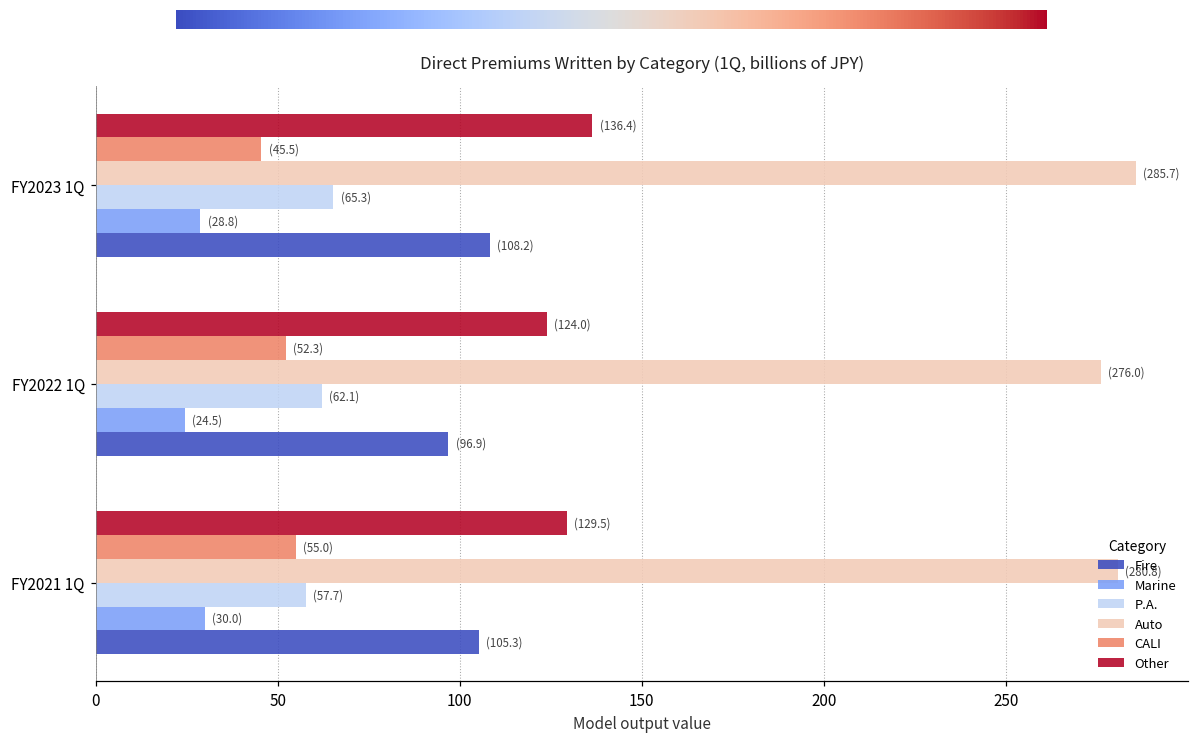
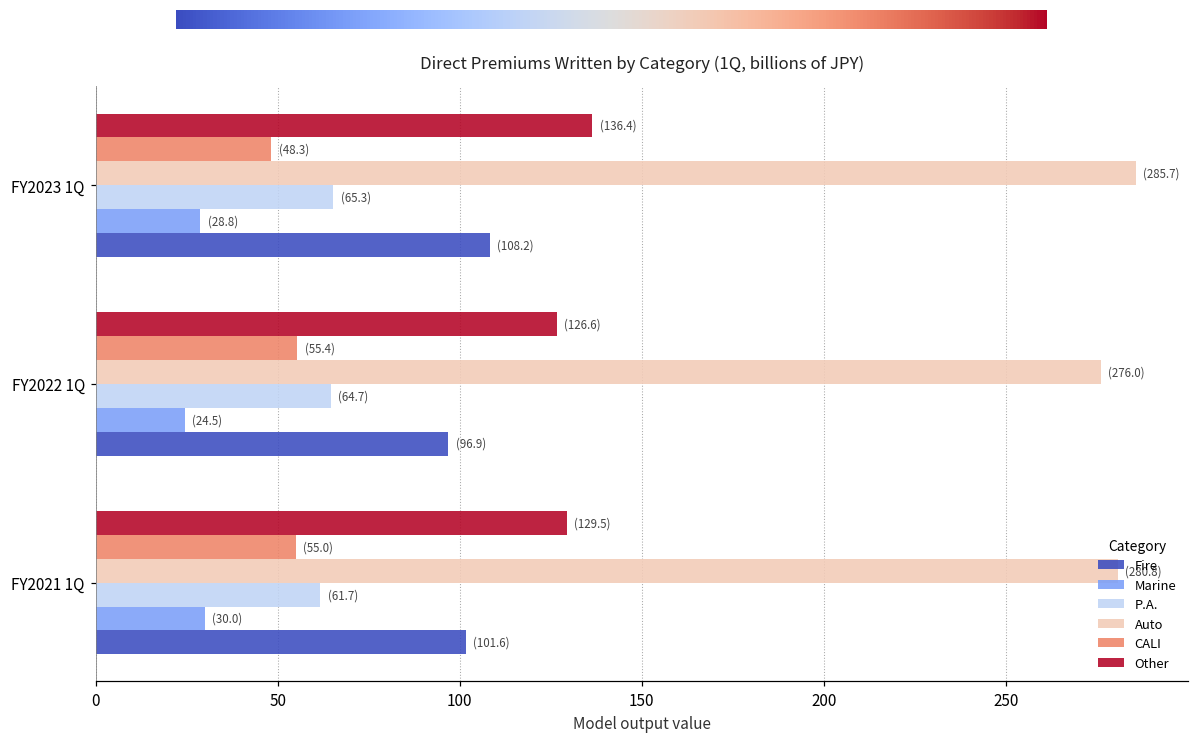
  {
    "Fire": {
      "FY2023 1Q": "(108.2)",
      "FY2022 1Q": "(96.9)",
-     "FY2021 1Q": "(105.3)"
+     "FY2021 1Q": "(101.6)"
    },
    "Marine": {
      "FY2023 1Q": "(28.8)",
      "FY2022 1Q": "(24.5)",
      "FY2021 1Q": "(30.0)"
    },
    "P.A.": {
      "FY2023 1Q": "(65.3)",
-     "FY2022 1Q": "(62.1)",
-     "FY2021 1Q": "(57.7)"
+     "FY2022 1Q": "(64.7)",
+     "FY2021 1Q": "(61.7)"
    },
    "Auto": {
      "FY2023 1Q": "(285.7)",
      "FY2022 1Q": "(276.0)",
      "FY2021 1Q": "(280.8)"
    },
    "CALI": {
-     "FY2023 1Q": "(45.5)",
-     "FY2022 1Q": "(52.3)",
+     "FY2023 1Q": "(48.3)",
+     "FY2022 1Q": "(55.4)",
      "FY2021 1Q": "(55.0)"
    },
    "Other": {
      "FY2023 1Q": "(136.4)",
-     "FY2022 1Q": "(124.0)",
+     "FY2022 1Q": "(126.6)",
      "FY2021 1Q": "(129.5)"
    }
  }
